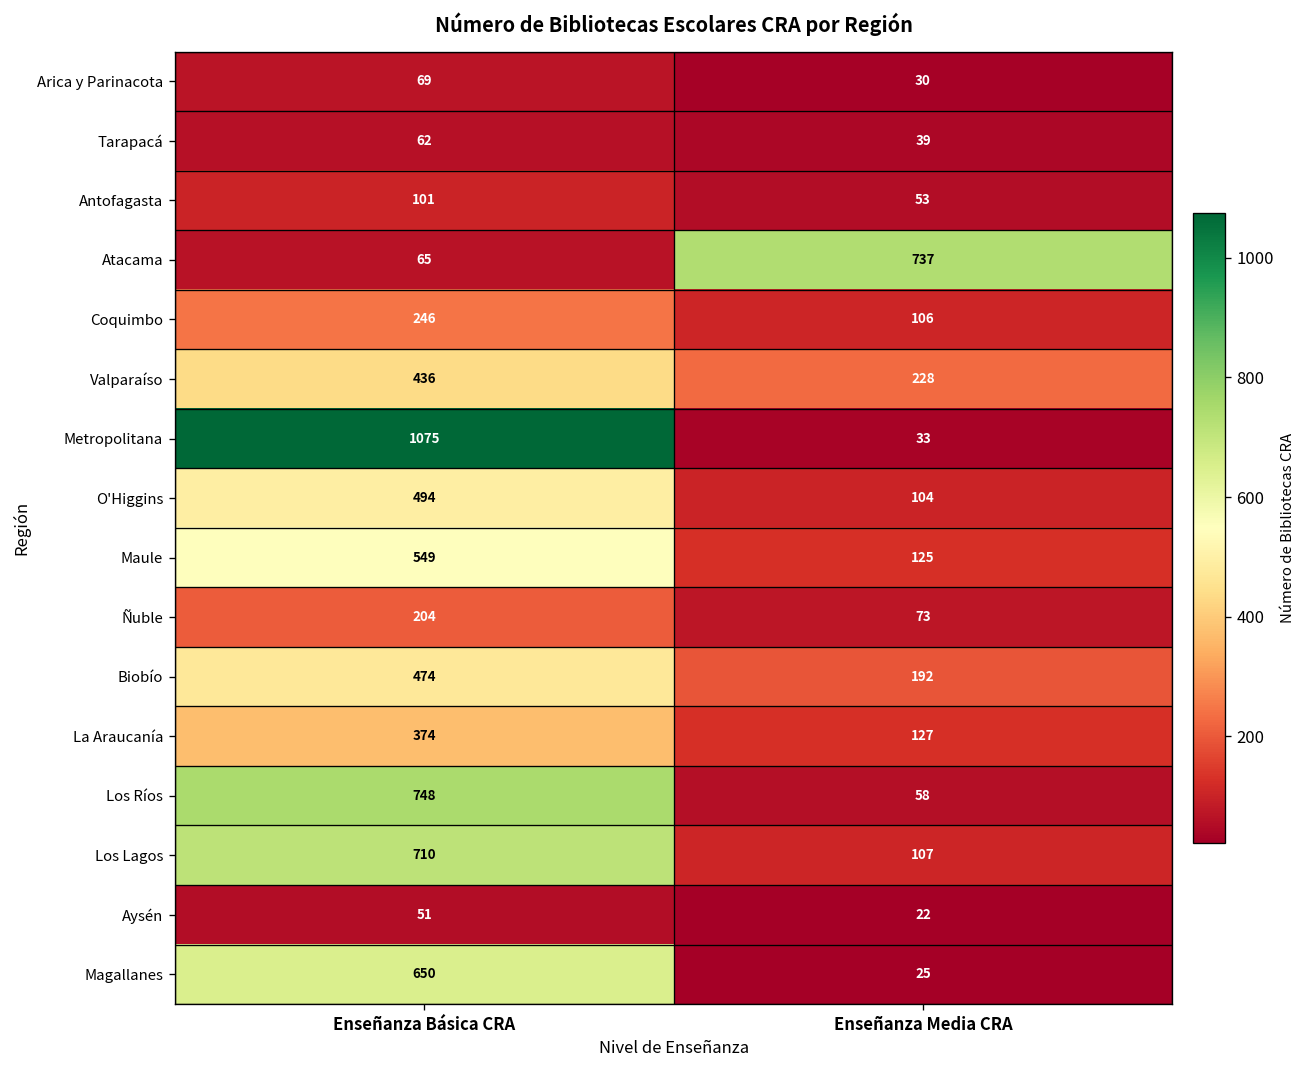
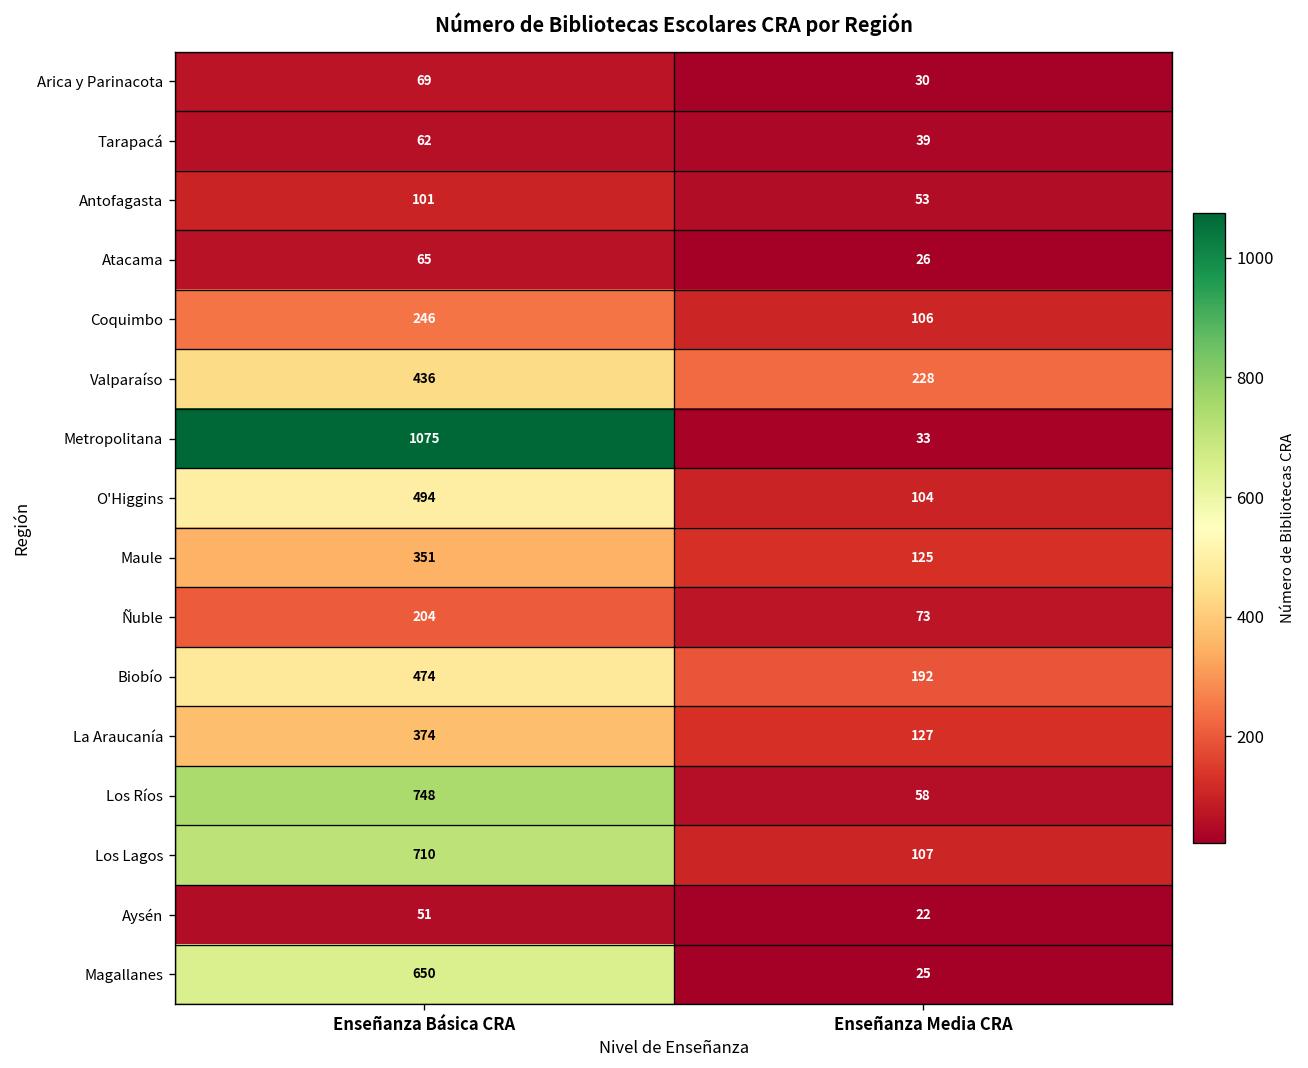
  {
    "Arica y Parinacota": {
      "Enseñanza Básica CRA": 69,
      "Enseñanza Media CRA": 30
    },
    "Tarapacá": {
      "Enseñanza Básica CRA": 62,
      "Enseñanza Media CRA": 39
    },
    "Antofagasta": {
      "Enseñanza Básica CRA": 101,
      "Enseñanza Media CRA": 53
    },
    "Atacama": {
      "Enseñanza Básica CRA": 65,
-     "Enseñanza Media CRA": 737
+     "Enseñanza Media CRA": 26
    },
    "Coquimbo": {
      "Enseñanza Básica CRA": 246,
      "Enseñanza Media CRA": 106
    },
    "Valparaíso": {
      "Enseñanza Básica CRA": 436,
      "Enseñanza Media CRA": 228
    },
    "Metropolitana": {
      "Enseñanza Básica CRA": 1075,
      "Enseñanza Media CRA": 33
    },
    "O'Higgins": {
      "Enseñanza Básica CRA": 494,
      "Enseñanza Media CRA": 104
    },
    "Maule": {
-     "Enseñanza Básica CRA": 549,
+     "Enseñanza Básica CRA": 351,
      "Enseñanza Media CRA": 125
    },
    "Ñuble": {
      "Enseñanza Básica CRA": 204,
      "Enseñanza Media CRA": 73
    },
    "Biobío": {
      "Enseñanza Básica CRA": 474,
      "Enseñanza Media CRA": 192
    },
    "La Araucanía": {
      "Enseñanza Básica CRA": 374,
      "Enseñanza Media CRA": 127
    },
    "Los Ríos": {
      "Enseñanza Básica CRA": 748,
      "Enseñanza Media CRA": 58
    },
    "Los Lagos": {
      "Enseñanza Básica CRA": 710,
      "Enseñanza Media CRA": 107
    },
    "Aysén": {
      "Enseñanza Básica CRA": 51,
      "Enseñanza Media CRA": 22
    },
    "Magallanes": {
      "Enseñanza Básica CRA": 650,
      "Enseñanza Media CRA": 25
    }
  }
